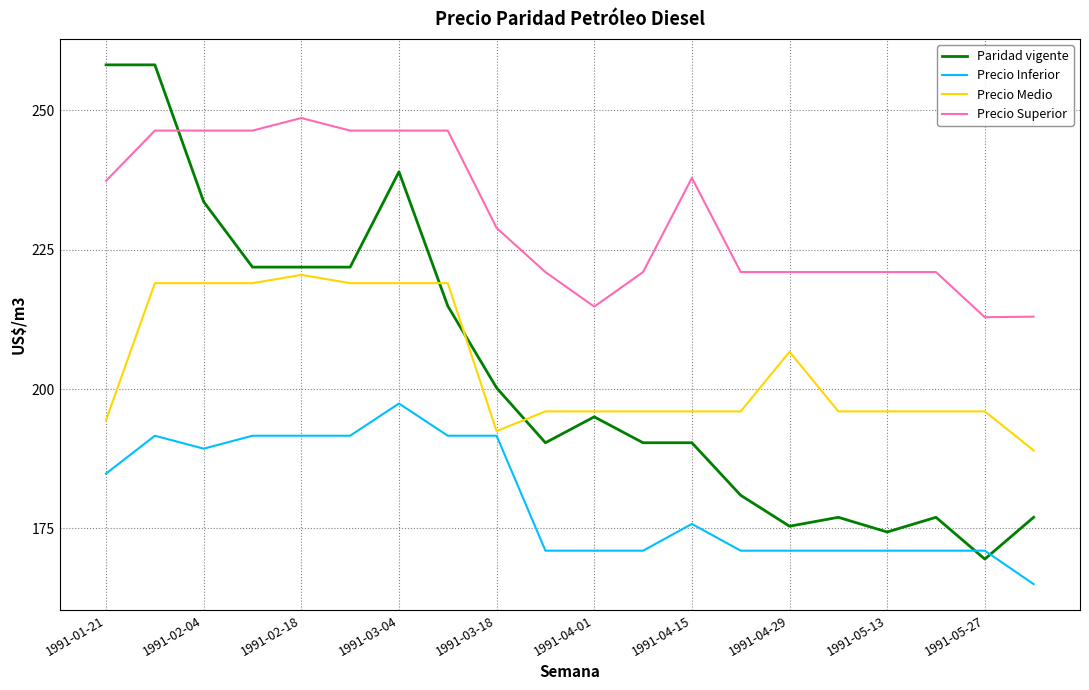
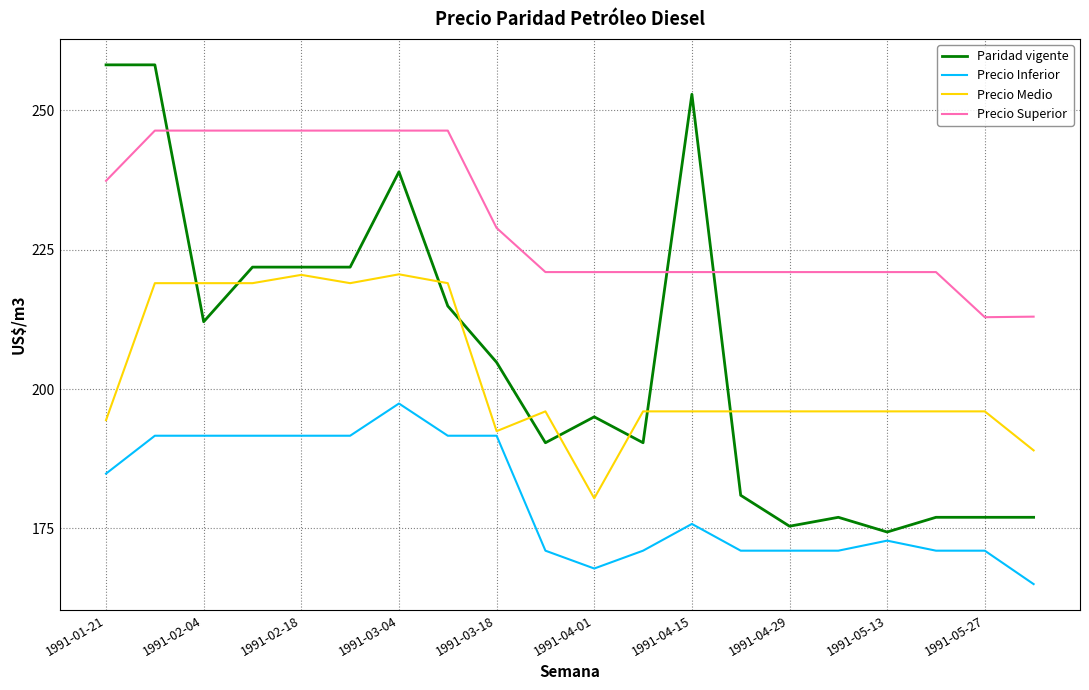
  {
    "Paridad vigente": {
      "1991-01-21": 258,
-     "1991-02-04": 234,
+     "1991-02-04": 212,
      "1991-02-18": 222,
      "1991-03-04": 239,
-     "1991-03-18": 200,
+     "1991-03-18": 205,
      "1991-04-01": 195,
-     "1991-04-15": 190,
+     "1991-04-15": 253,
      "1991-04-29": 175,
      "1991-05-13": 174,
-     "1991-05-27": 169
+     "1991-05-27": 177
    },
    "Precio Inferior": {
      "1991-01-21": 185,
-     "1991-02-04": 189,
+     "1991-02-04": 192,
      "1991-02-18": 192,
      "1991-03-04": 197,
      "1991-03-18": 192,
-     "1991-04-01": 171,
+     "1991-04-01": 168,
      "1991-04-15": 176,
      "1991-04-29": 171,
-     "1991-05-13": 171,
+     "1991-05-13": 173,
      "1991-05-27": 171
    },
    "Precio Medio": {
      "1991-01-21": 194,
      "1991-02-04": 219,
      "1991-02-18": 221,
-     "1991-03-04": 219,
+     "1991-03-04": 221,
      "1991-03-18": 192,
-     "1991-04-01": 196,
+     "1991-04-01": 180,
      "1991-04-15": 196,
-     "1991-04-29": 207,
+     "1991-04-29": 196,
      "1991-05-13": 196,
      "1991-05-27": 196
    },
    "Precio Superior": {
      "1991-01-21": 237,
      "1991-02-04": 246,
-     "1991-02-18": 249,
+     "1991-02-18": 246,
      "1991-03-04": 246,
      "1991-03-18": 229,
-     "1991-04-01": 215,
-     "1991-04-15": 238,
+     "1991-04-01": 221,
+     "1991-04-15": 221,
      "1991-04-29": 221,
      "1991-05-13": 221,
      "1991-05-27": 213
    }
  }
